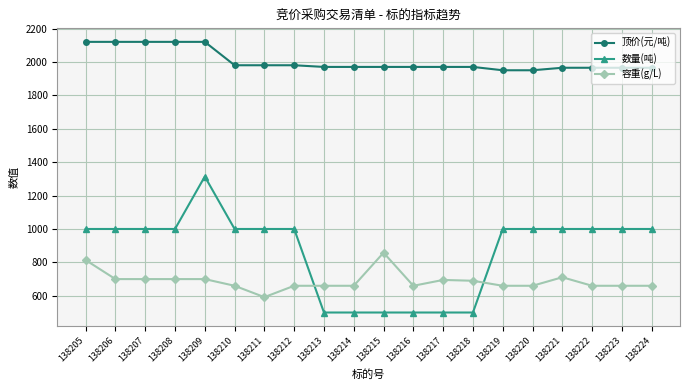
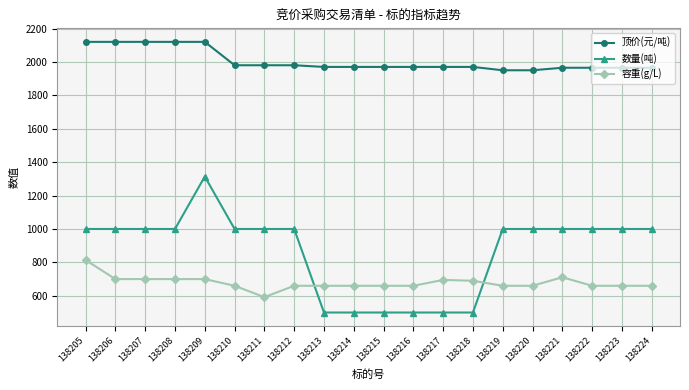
  {
    "容重(g/L)": {
      "138205": 810,
      "138206": 700,
      "138207": 700,
      "138208": 700,
      "138209": 700,
      "138210": 660,
      "138211": 590,
      "138212": 660,
      "138213": 660,
      "138214": 660,
-     "138215": 860,
+     "138215": 660,
      "138216": 660,
      "138217": 700,
      "138218": 690,
      "138219": 660,
      "138220": 660,
      "138221": 710,
      "138222": 660,
      "138223": 660,
      "138224": 660
    }
  }
